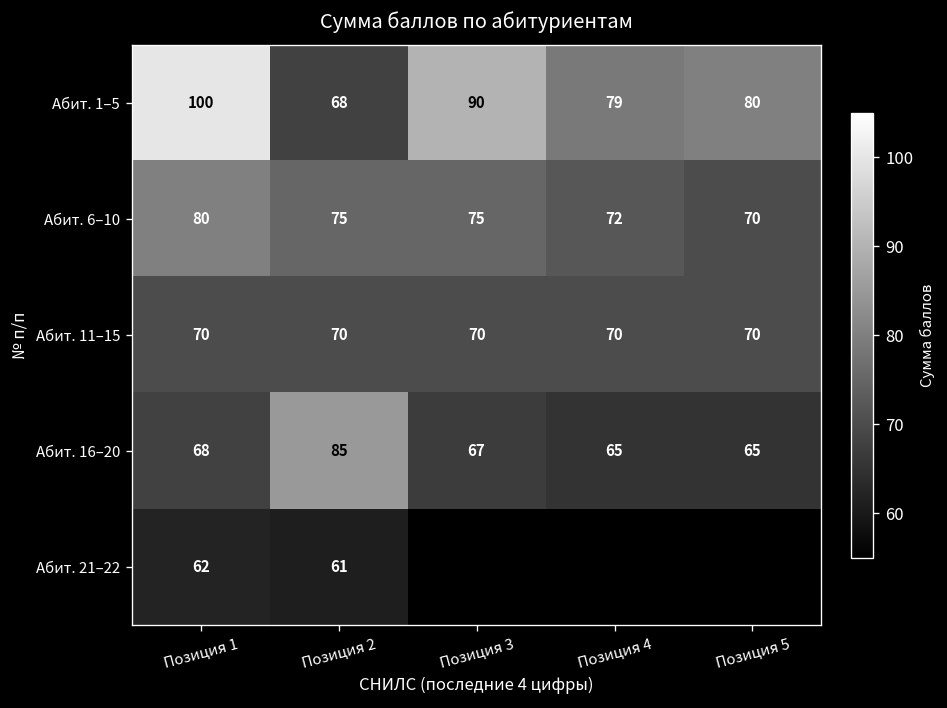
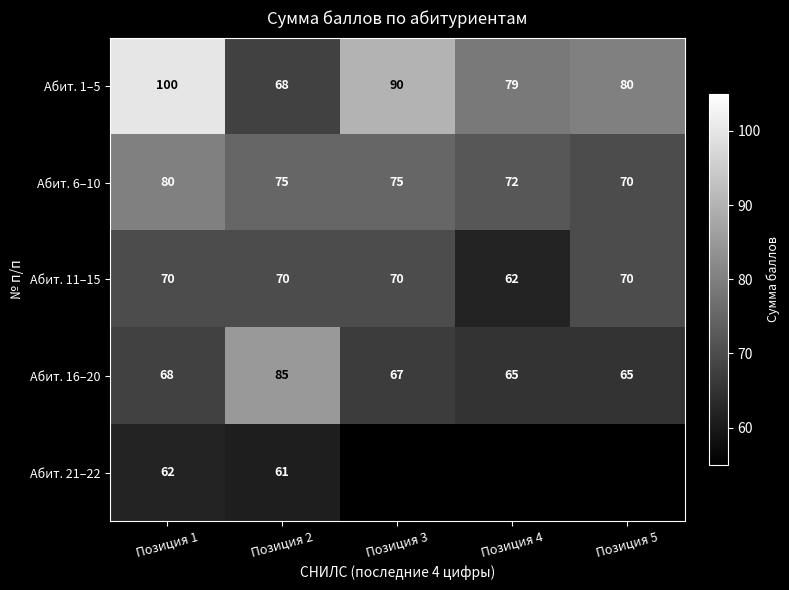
  {
    "Абит. 1–5": {
      "Позиция 1": 100,
      "Позиция 2": 68,
      "Позиция 3": 90,
      "Позиция 4": 79,
      "Позиция 5": 80
    },
    "Абит. 6–10": {
      "Позиция 1": 80,
      "Позиция 2": 75,
      "Позиция 3": 75,
      "Позиция 4": 72,
      "Позиция 5": 70
    },
    "Абит. 11–15": {
      "Позиция 1": 70,
      "Позиция 2": 70,
      "Позиция 3": 70,
-     "Позиция 4": 70,
+     "Позиция 4": 62,
      "Позиция 5": 70
    },
    "Абит. 16–20": {
      "Позиция 1": 68,
      "Позиция 2": 85,
      "Позиция 3": 67,
      "Позиция 4": 65,
      "Позиция 5": 65
    },
    "Абит. 21–22": {
      "Позиция 1": 62,
      "Позиция 2": 61
    }
  }
